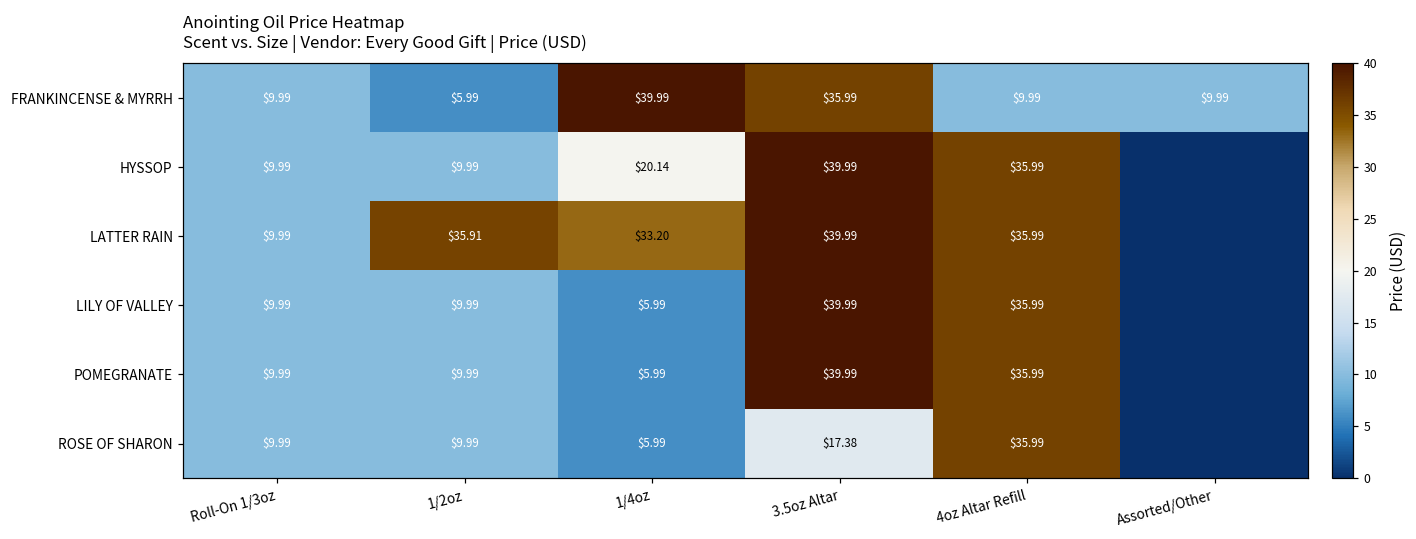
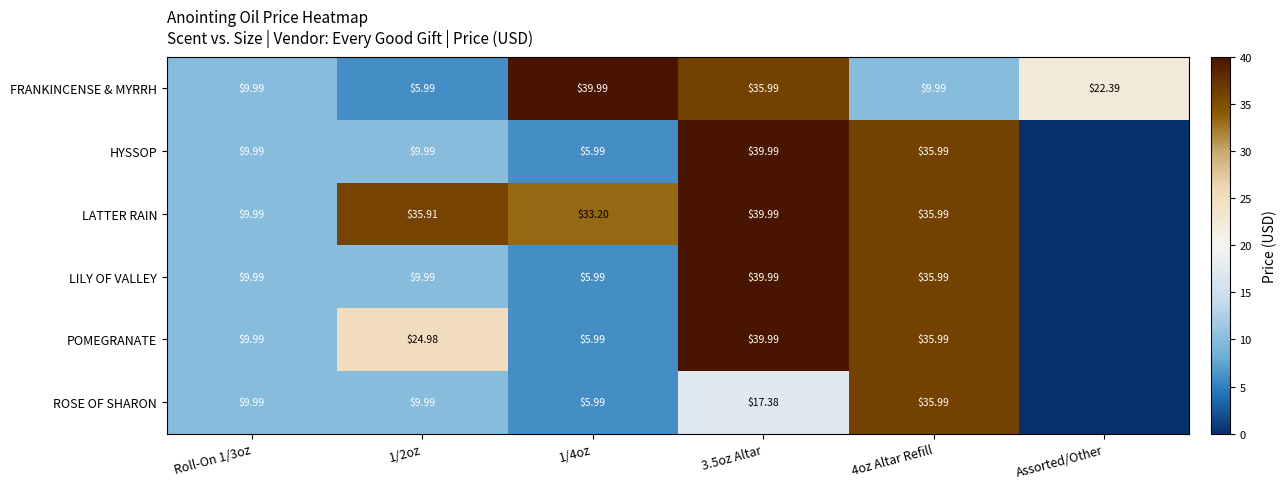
  {
    "FRANKINCENSE & MYRRH": {
      "Roll-On 1/3oz": "$9.99",
      "1/2oz": "$5.99",
      "1/4oz": "$39.99",
      "3.5oz Altar": "$35.99",
      "4oz Altar Refill": "$9.99",
-     "Assorted/Other": "$9.99"
+     "Assorted/Other": "$22.39"
    },
    "HYSSOP": {
      "Roll-On 1/3oz": "$9.99",
      "1/2oz": "$9.99",
-     "1/4oz": "$20.14",
+     "1/4oz": "$5.99",
      "3.5oz Altar": "$39.99",
      "4oz Altar Refill": "$35.99"
    },
    "LATTER RAIN": {
      "Roll-On 1/3oz": "$9.99",
      "1/2oz": "$35.91",
      "1/4oz": "$33.20",
      "3.5oz Altar": "$39.99",
      "4oz Altar Refill": "$35.99"
    },
    "LILY OF VALLEY": {
      "Roll-On 1/3oz": "$9.99",
      "1/2oz": "$9.99",
      "1/4oz": "$5.99",
      "3.5oz Altar": "$39.99",
      "4oz Altar Refill": "$35.99"
    },
    "POMEGRANATE": {
      "Roll-On 1/3oz": "$9.99",
-     "1/2oz": "$9.99",
+     "1/2oz": "$24.98",
      "1/4oz": "$5.99",
      "3.5oz Altar": "$39.99",
      "4oz Altar Refill": "$35.99"
    },
    "ROSE OF SHARON": {
      "Roll-On 1/3oz": "$9.99",
      "1/2oz": "$9.99",
      "1/4oz": "$5.99",
      "3.5oz Altar": "$17.38",
      "4oz Altar Refill": "$35.99"
    }
  }
